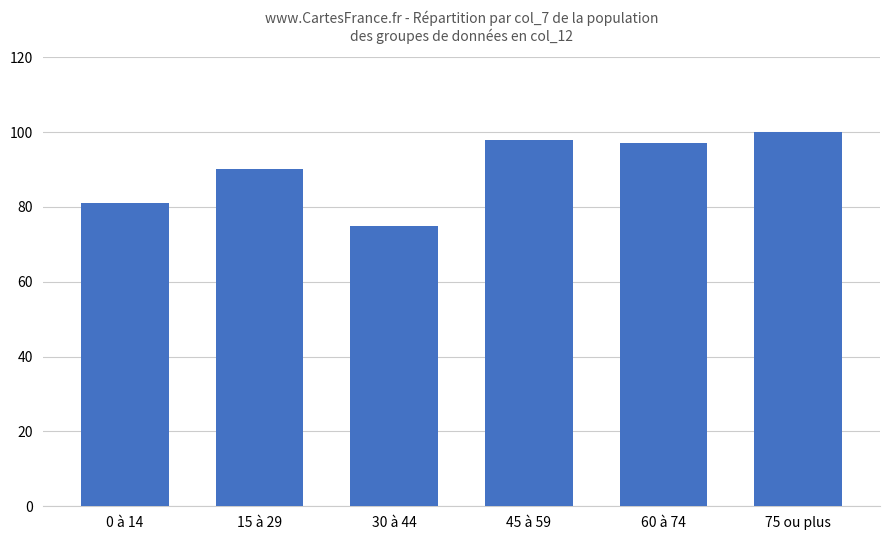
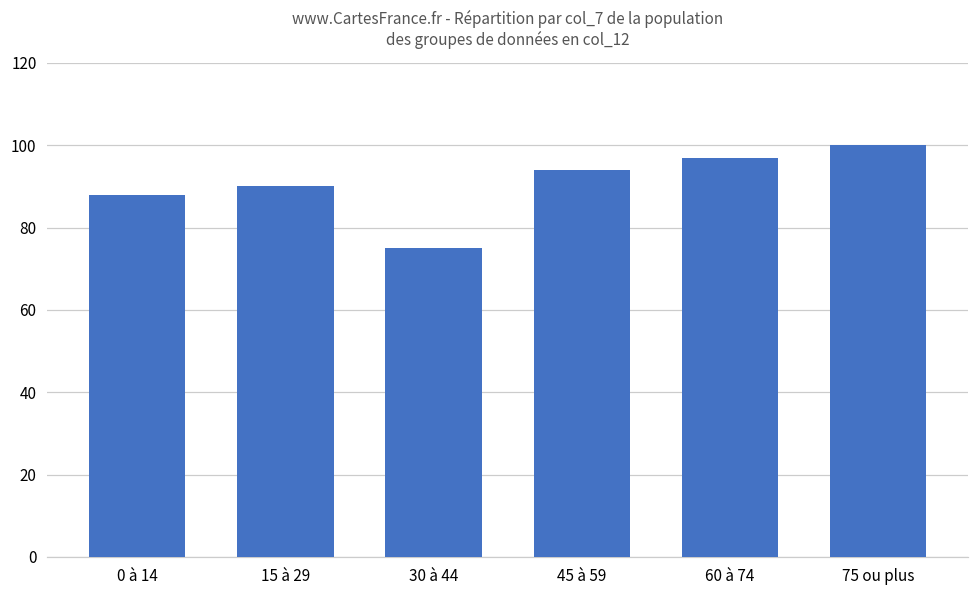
  {
-   "0 à 14": 81,
+   "0 à 14": 88,
    "15 à 29": 90,
    "30 à 44": 75,
-   "45 à 59": 98,
+   "45 à 59": 94,
    "60 à 74": 97,
    "75 ou plus": 100
  }
